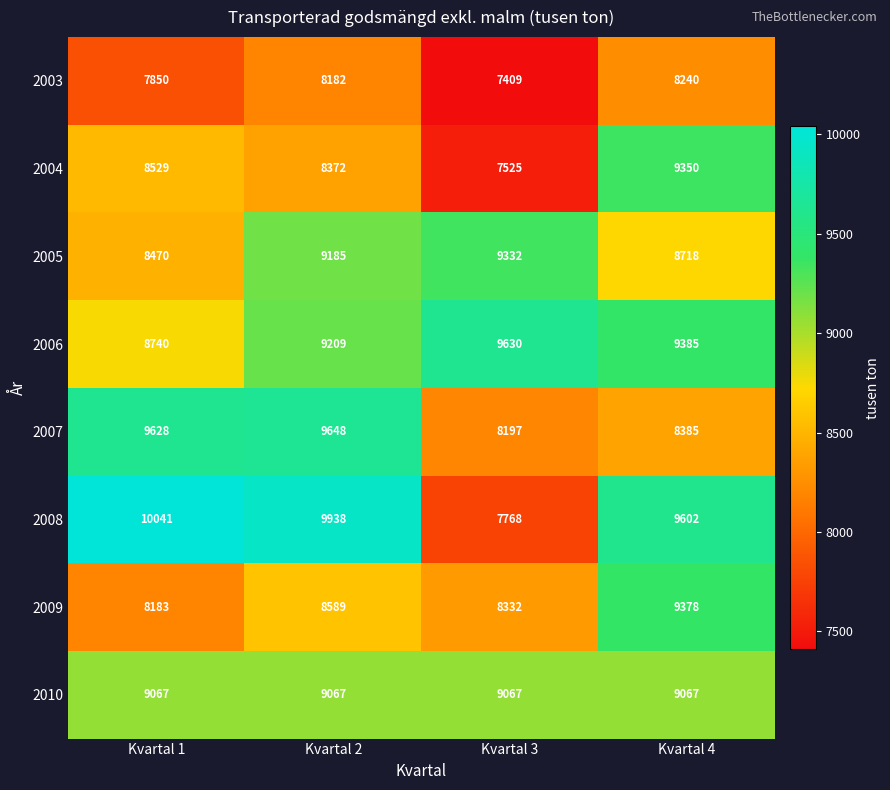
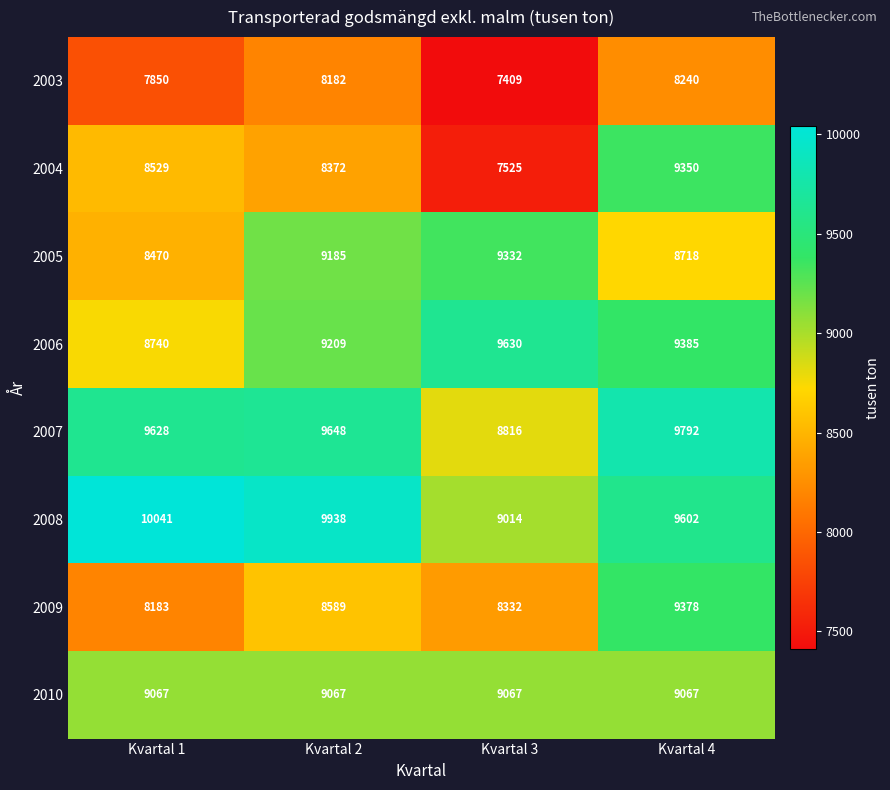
  {
    "2003": {
      "Kvartal 1": 7850,
      "Kvartal 2": 8182,
      "Kvartal 3": 7409,
      "Kvartal 4": 8240
    },
    "2004": {
      "Kvartal 1": 8529,
      "Kvartal 2": 8372,
      "Kvartal 3": 7525,
      "Kvartal 4": 9350
    },
    "2005": {
      "Kvartal 1": 8470,
      "Kvartal 2": 9185,
      "Kvartal 3": 9332,
      "Kvartal 4": 8718
    },
    "2006": {
      "Kvartal 1": 8740,
      "Kvartal 2": 9209,
      "Kvartal 3": 9630,
      "Kvartal 4": 9385
    },
    "2007": {
      "Kvartal 1": 9628,
      "Kvartal 2": 9648,
-     "Kvartal 3": 8197,
-     "Kvartal 4": 8385
+     "Kvartal 3": 8816,
+     "Kvartal 4": 9792
    },
    "2008": {
      "Kvartal 1": 10041,
      "Kvartal 2": 9938,
-     "Kvartal 3": 7768,
+     "Kvartal 3": 9014,
      "Kvartal 4": 9602
    },
    "2009": {
      "Kvartal 1": 8183,
      "Kvartal 2": 8589,
      "Kvartal 3": 8332,
      "Kvartal 4": 9378
    },
    "2010": {
      "Kvartal 1": 9067,
      "Kvartal 2": 9067,
      "Kvartal 3": 9067,
      "Kvartal 4": 9067
    }
  }
